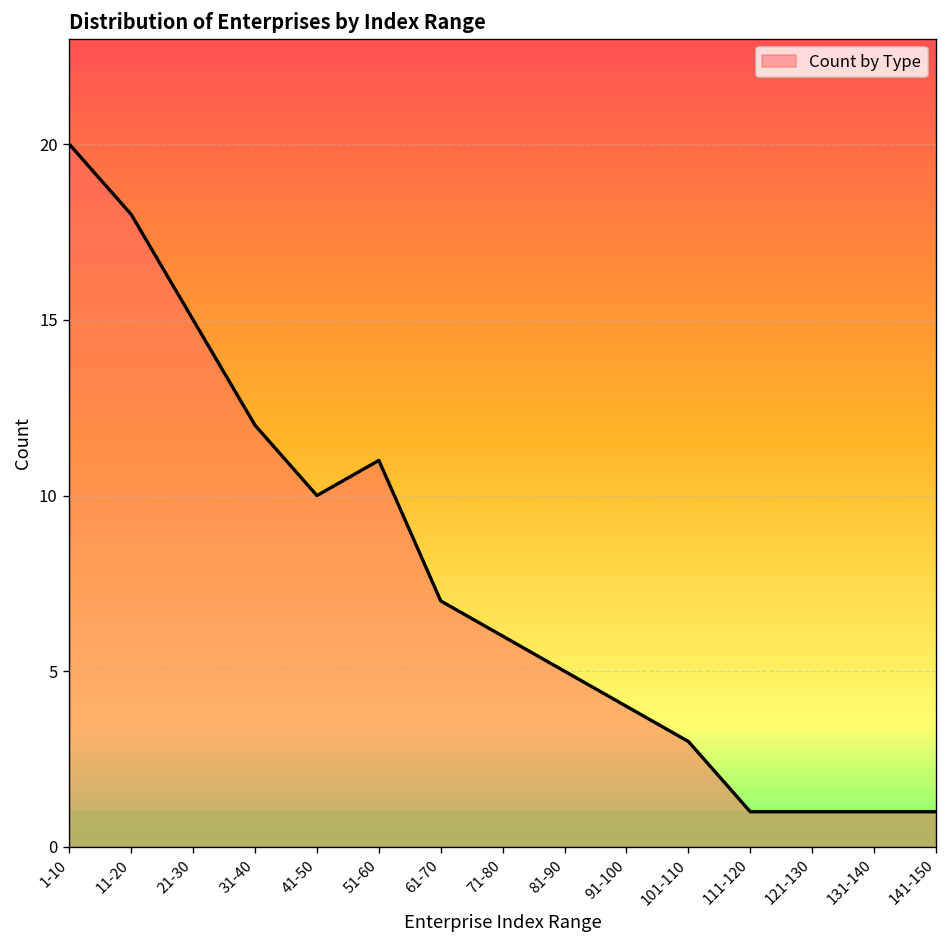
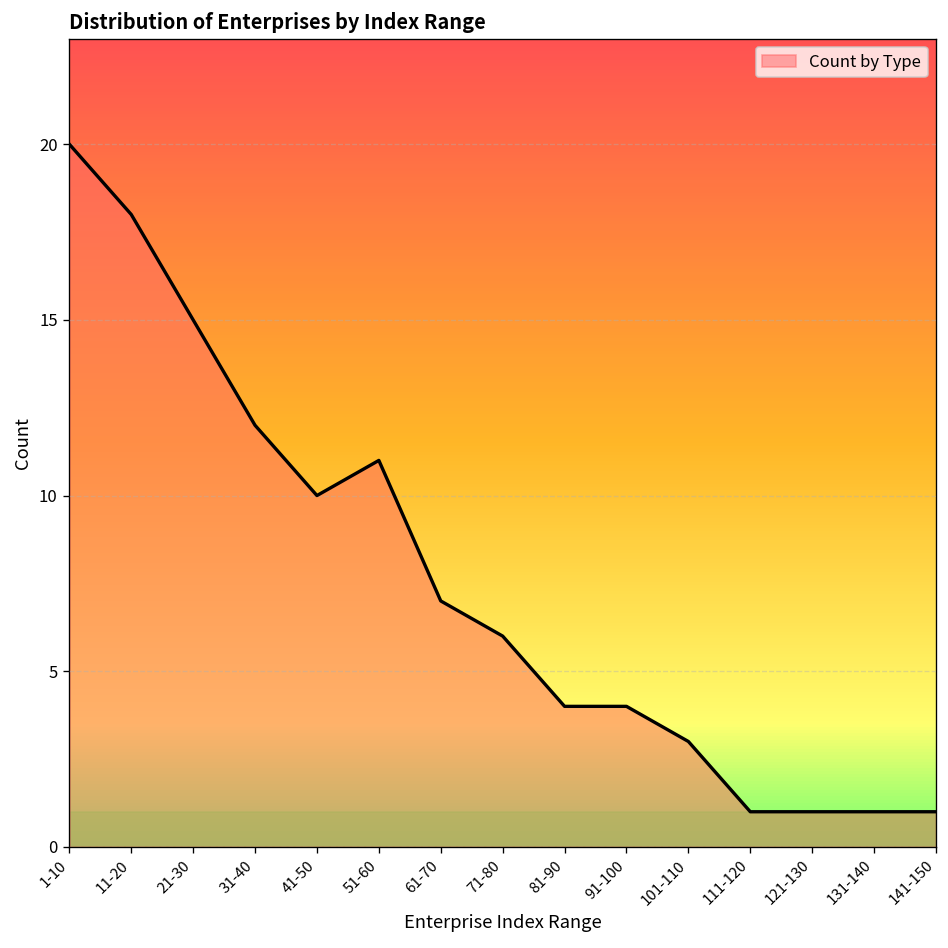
  {
    "1-10": 20,
    "11-20": 18,
    "21-30": 15,
    "31-40": 12,
    "41-50": 10,
    "51-60": 11,
    "61-70": 7,
    "71-80": 6,
-   "81-90": 5,
+   "81-90": 4,
    "91-100": 4,
    "101-110": 3
  }
